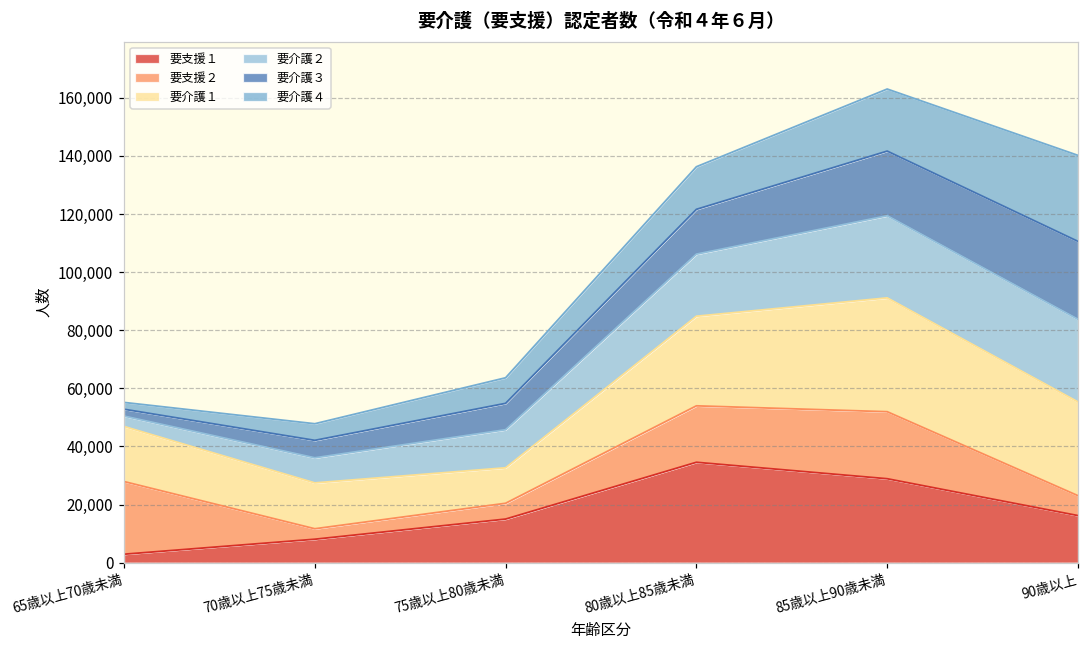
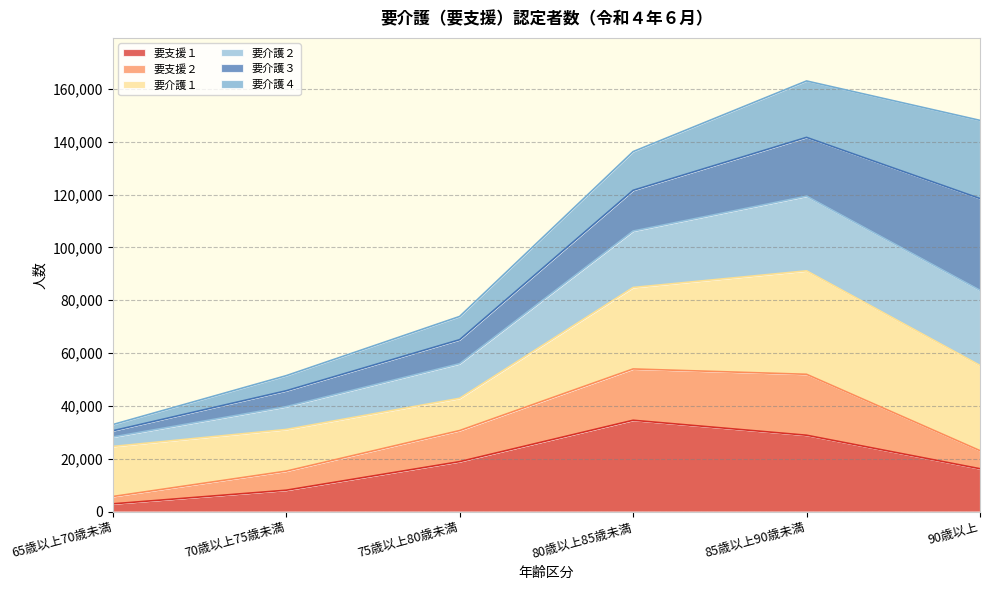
  {
    "要支援１": {
      "65歳以上70歳未満": "3,000",
      "70歳以上75歳未満": "8,000",
-     "75歳以上80歳未満": "15,000",
+     "75歳以上80歳未満": "19,000",
      "80歳以上85歳未満": "35,000",
      "85歳以上90歳未満": "29,000",
      "90歳以上": "16,000"
    },
    "要支援２": {
-     "65歳以上70歳未満": "25,000",
-     "70歳以上75歳未満": "4,000",
-     "75歳以上80歳未満": "5,000",
+     "65歳以上70歳未満": "3,000",
+     "70歳以上75歳未満": "7,000",
+     "75歳以上80歳未満": "12,000",
      "80歳以上85歳未満": "19,000",
      "85歳以上90歳未満": "23,000",
      "90歳以上": "7,000"
    },
    "要介護１": {
      "65歳以上70歳未満": "19,000",
      "70歳以上75歳未満": "16,000",
      "75歳以上80歳未満": "12,000",
      "80歳以上85歳未満": "31,000",
      "85歳以上90歳未満": "39,000",
      "90歳以上": "32,000"
    },
    "要介護３": {
      "65歳以上70歳未満": "2,000",
      "70歳以上75歳未満": "6,000",
      "75歳以上80歳未満": "9,000",
      "80歳以上85歳未満": "15,000",
      "85歳以上90歳未満": "22,000",
-     "90歳以上": "27,000"
+     "90歳以上": "35,000"
    }
  }
